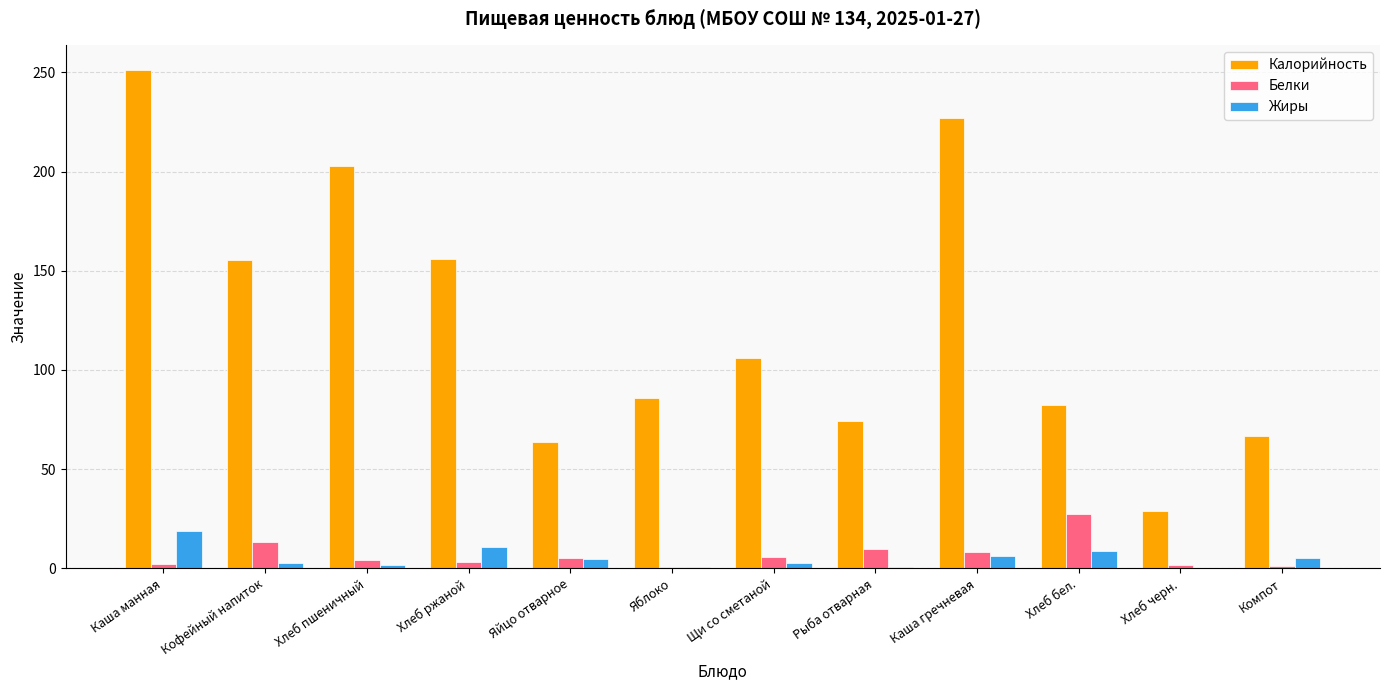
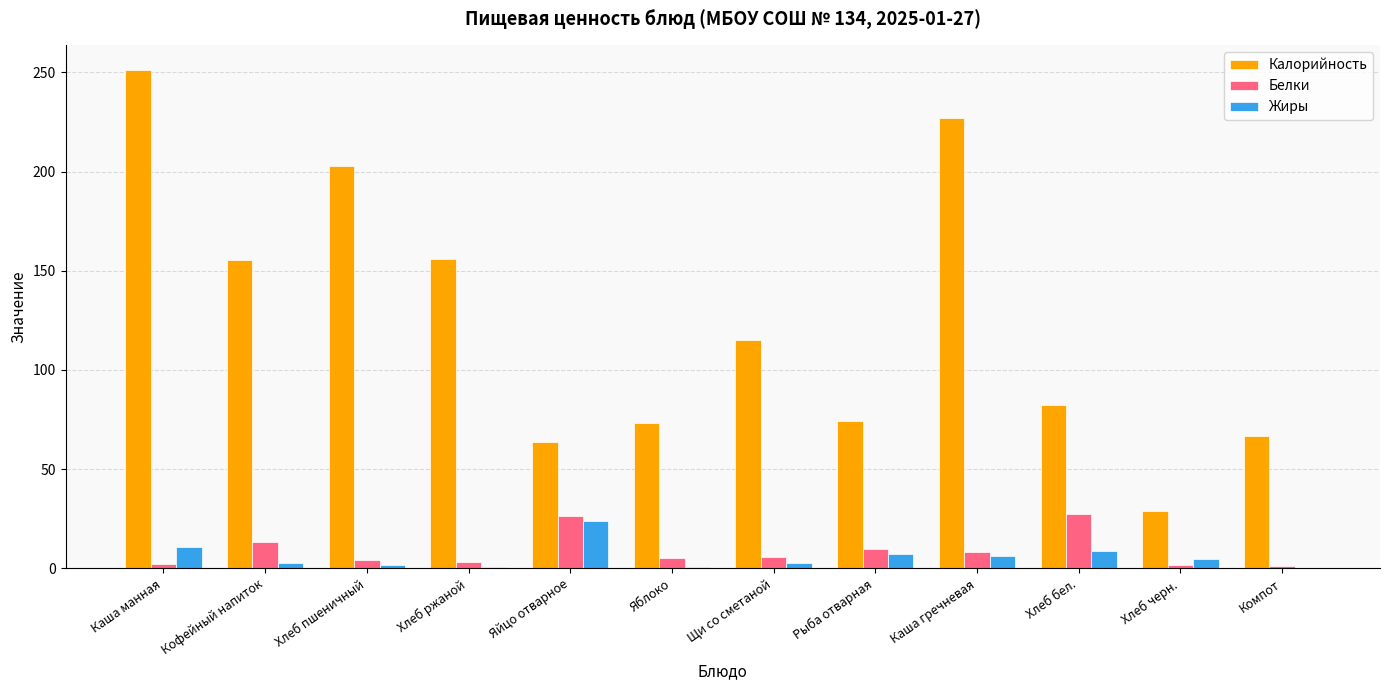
  {
    "Калорийность": {
      "Каша манная": 251,
      "Кофейный напиток": 155,
      "Хлеб пшеничный": 203,
      "Хлеб ржаной": 156,
      "Яйцо отварное": 64,
-     "Яблоко": 86,
-     "Щи со сметаной": 106,
+     "Яблоко": 73,
+     "Щи со сметаной": 115,
      "Рыба отварная": 74,
      "Каша гречневая": 227,
      "Хлеб бел.": 83,
      "Хлеб черн.": 29,
      "Компот": 67
    },
    "Белки": {
      "Каша манная": 2,
      "Кофейный напиток": 13,
      "Хлеб пшеничный": 4,
      "Хлеб ржаной": 3,
-     "Яйцо отварное": 5,
-     "Яблоко": 1,
+     "Яйцо отварное": 26,
+     "Яблоко": 5,
      "Щи со сметаной": 6,
      "Рыба отварная": 10,
      "Каша гречневая": 8,
      "Хлеб бел.": 28,
      "Хлеб черн.": 2
    },
    "Жиры": {
-     "Каша манная": 19,
+     "Каша манная": 11,
      "Кофейный напиток": 3,
      "Хлеб пшеничный": 2,
-     "Хлеб ржаной": 11,
-     "Яйцо отварное": 5,
+     "Хлеб ржаной": 1,
+     "Яйцо отварное": 24,
      "Щи со сметаной": 3,
-     "Рыба отварная": 1,
+     "Рыба отварная": 7,
      "Каша гречневая": 6,
      "Хлеб бел.": 9,
-     "Хлеб черн.": 0,
-     "Компот": 5
+     "Хлеб черн.": 5,
+     "Компот": 0
    }
  }
